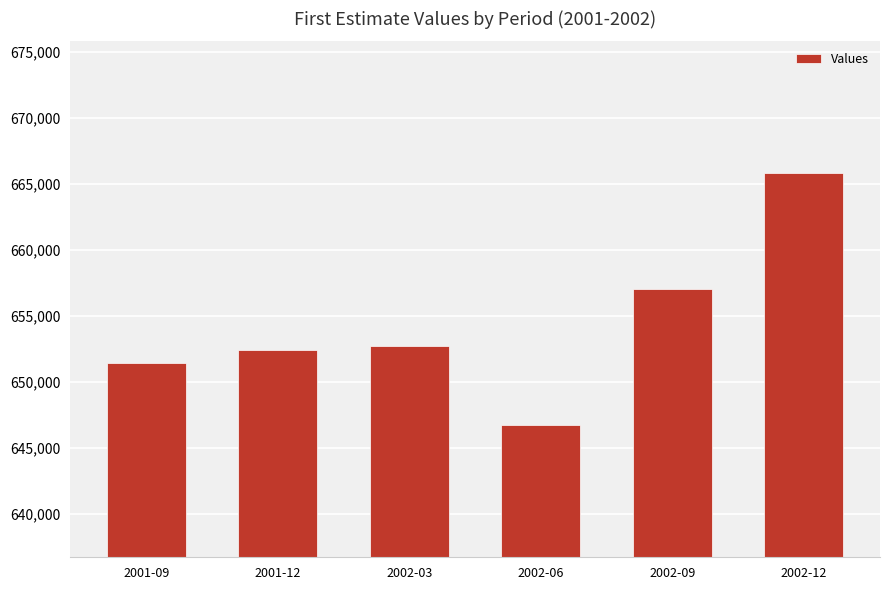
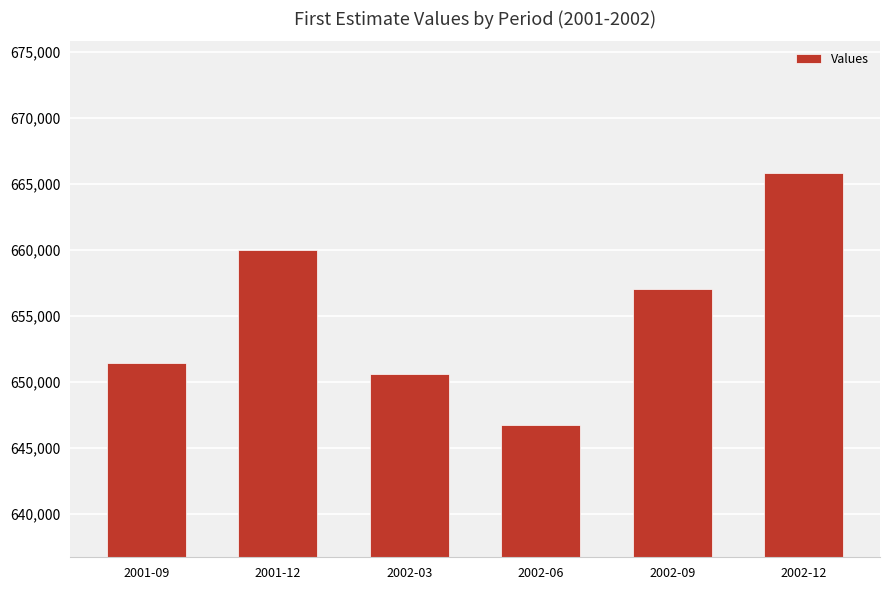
  {
    "2001-09": "651,400",
-   "2001-12": "652,400",
-   "2002-03": "652,700",
+   "2001-12": "660,000",
+   "2002-03": "650,600",
    "2002-06": "646,700",
    "2002-09": "657,000",
    "2002-12": "665,800"
  }
